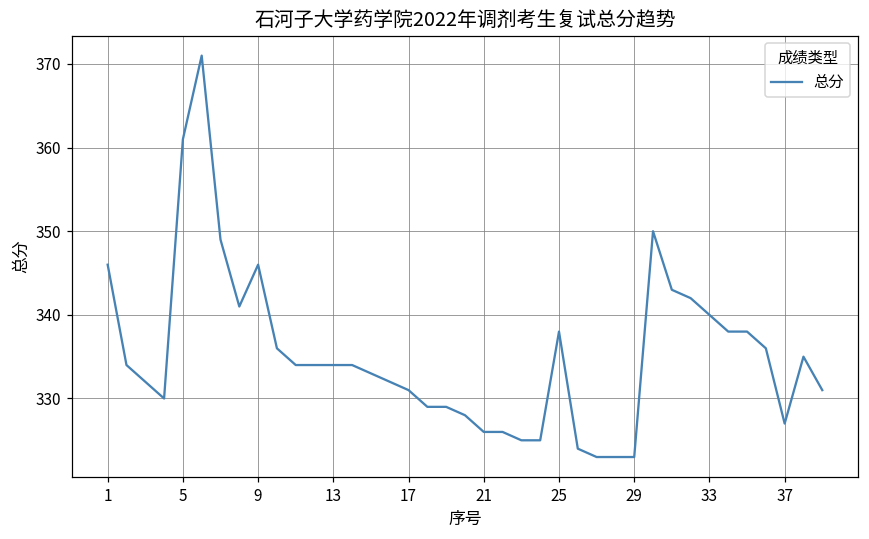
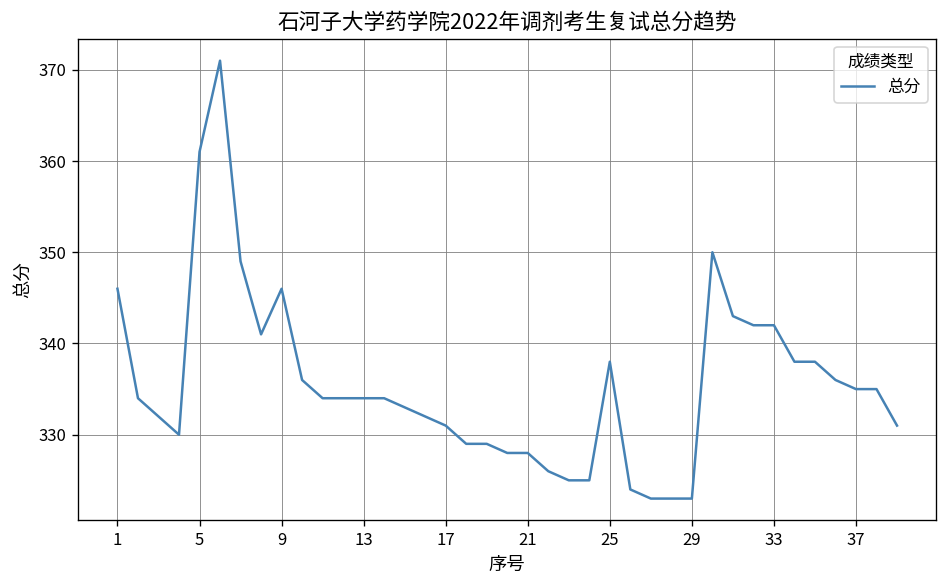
  {
    "1": 346,
    "5": 361,
    "9": 346,
    "13": 334,
    "17": 331,
-   "21": 326,
+   "21": 328,
    "25": 338,
    "29": 323,
-   "33": 340,
-   "37": 327
+   "33": 342,
+   "37": 335
  }
